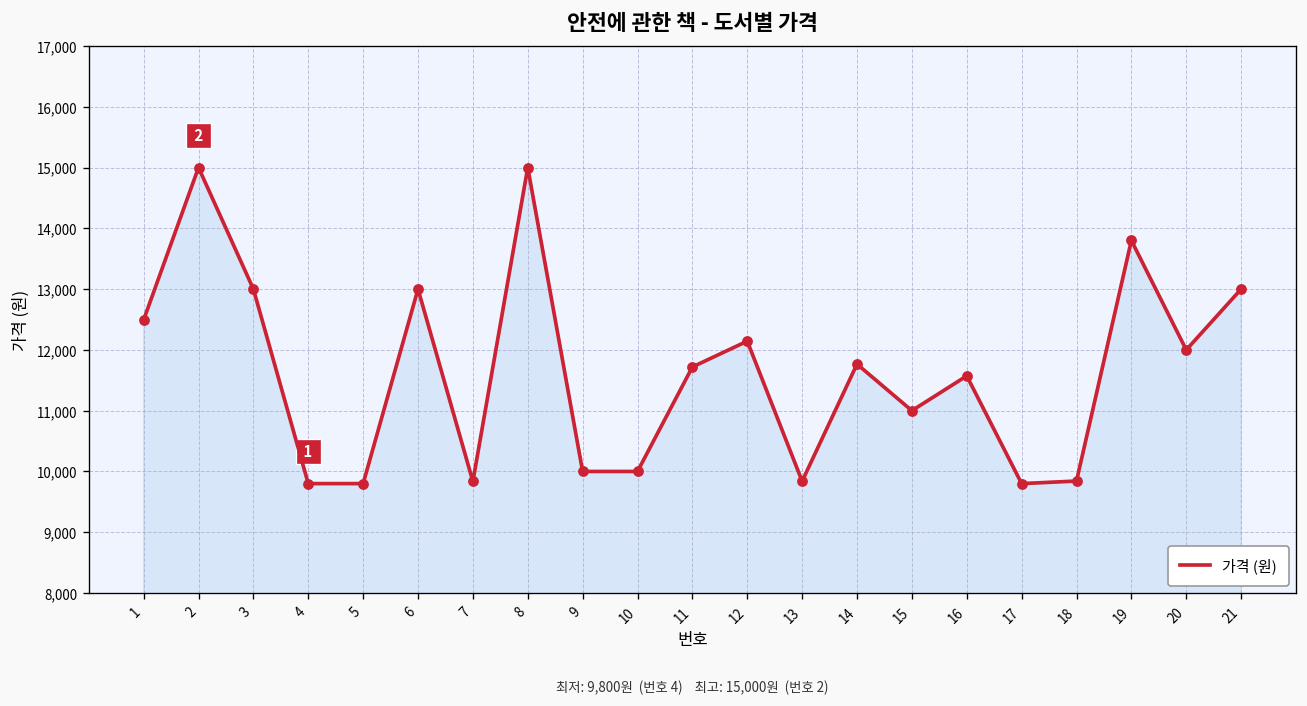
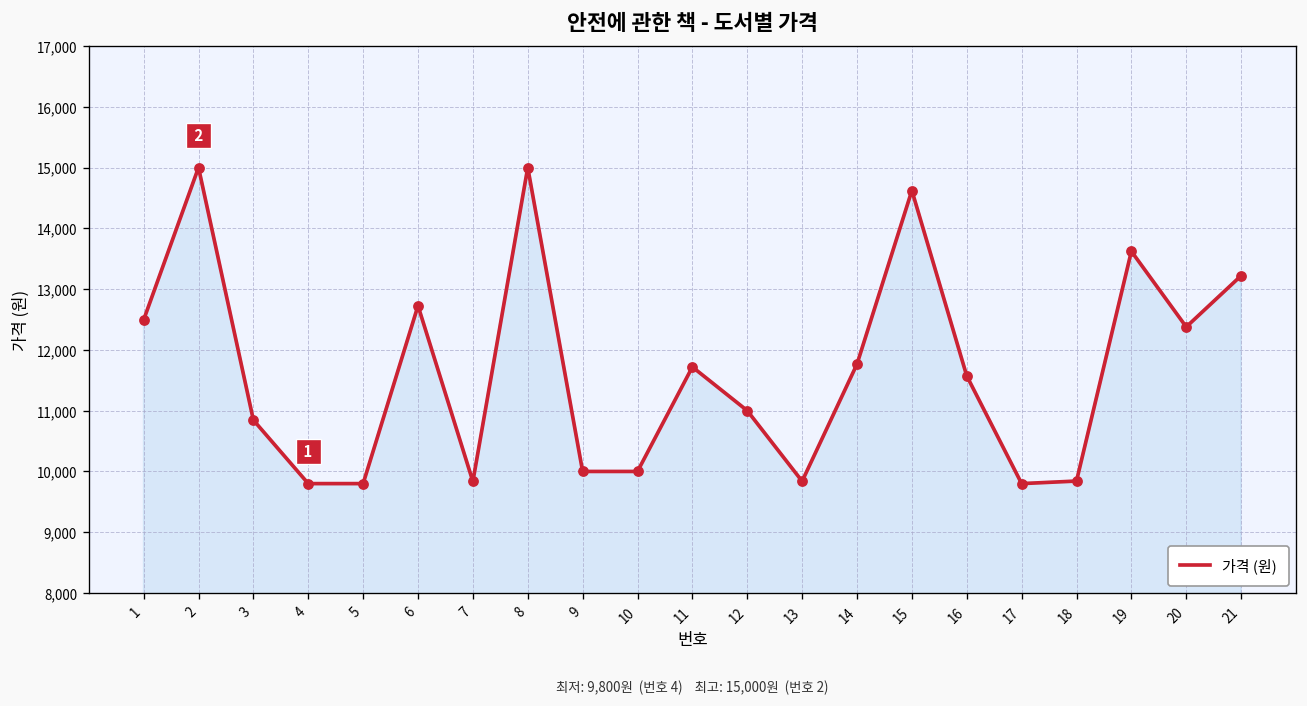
  {
    "1": "12,500",
-   "3": "13,000",
+   "3": "10,800",
    "5": "9,800",
-   "6": "13,000",
+   "6": "12,700",
    "7": "9,800",
    "8": "15,000",
    "9": "10,000",
    "10": "10,000",
    "11": "11,700",
-   "12": "12,100",
+   "12": "11,000",
    "13": "9,800",
    "14": "11,800",
-   "15": "11,000",
+   "15": "14,600",
    "16": "11,600",
    "17": "9,800",
    "18": "9,800",
-   "19": "13,800",
-   "20": "12,000",
-   "21": "13,000"
+   "19": "13,600",
+   "20": "12,400",
+   "21": "13,200"
  }
